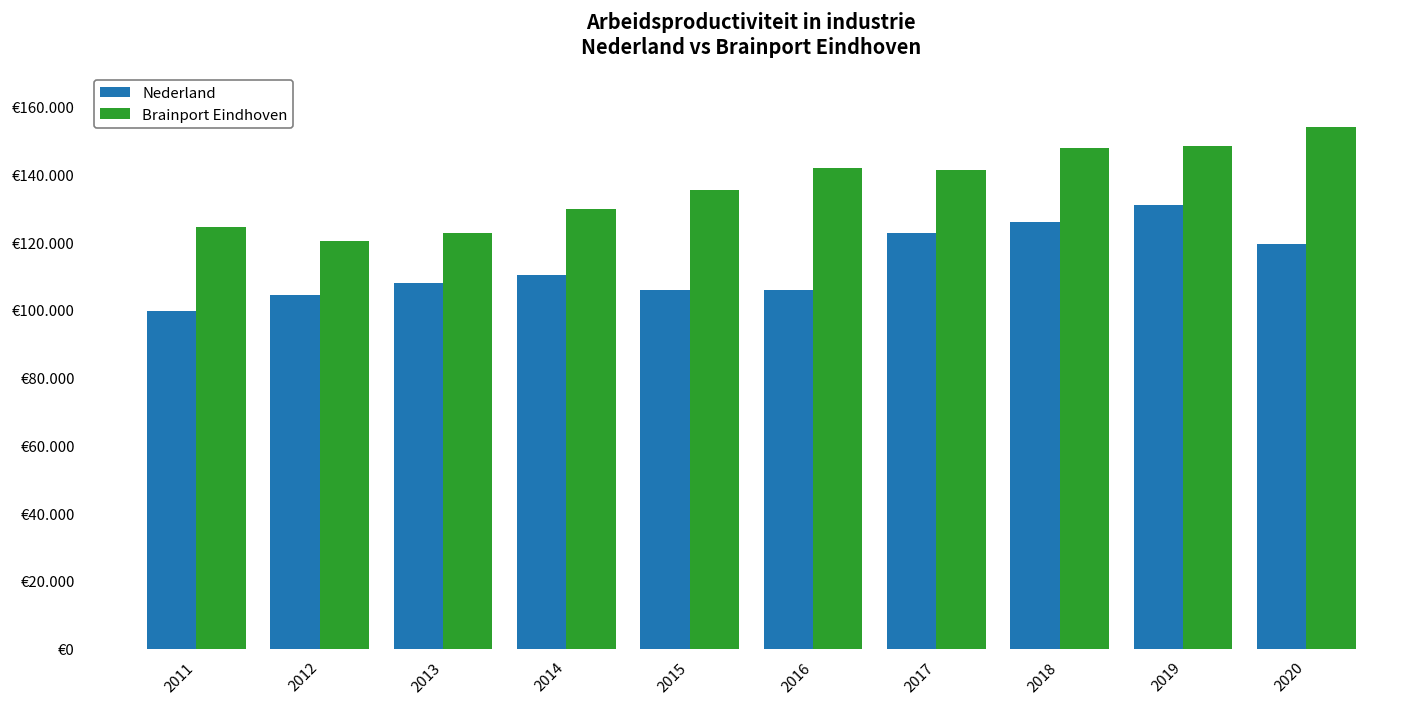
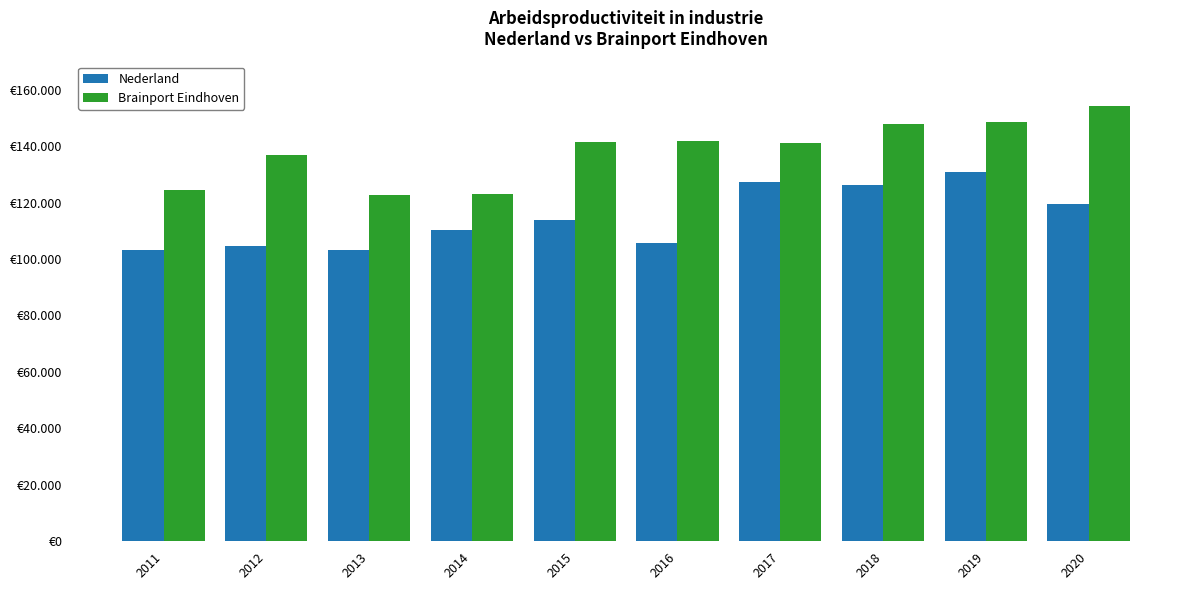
  {
    "Nederland": {
-     "2011": "€100",
+     "2011": "€103",
      "2012": "€104",
-     "2013": "€108",
+     "2013": "€103",
      "2014": "€110",
-     "2015": "€106",
+     "2015": "€114",
      "2016": "€106",
-     "2017": "€123",
+     "2017": "€127",
      "2018": "€126",
      "2019": "€131",
      "2020": "€119"
    },
    "Brainport Eindhoven": {
      "2011": "€124",
-     "2012": "€120",
+     "2012": "€137",
      "2013": "€123",
-     "2014": "€130",
-     "2015": "€135",
+     "2014": "€123",
+     "2015": "€142",
      "2016": "€142",
      "2017": "€141",
      "2018": "€148",
      "2019": "€148",
      "2020": "€154"
    }
  }
